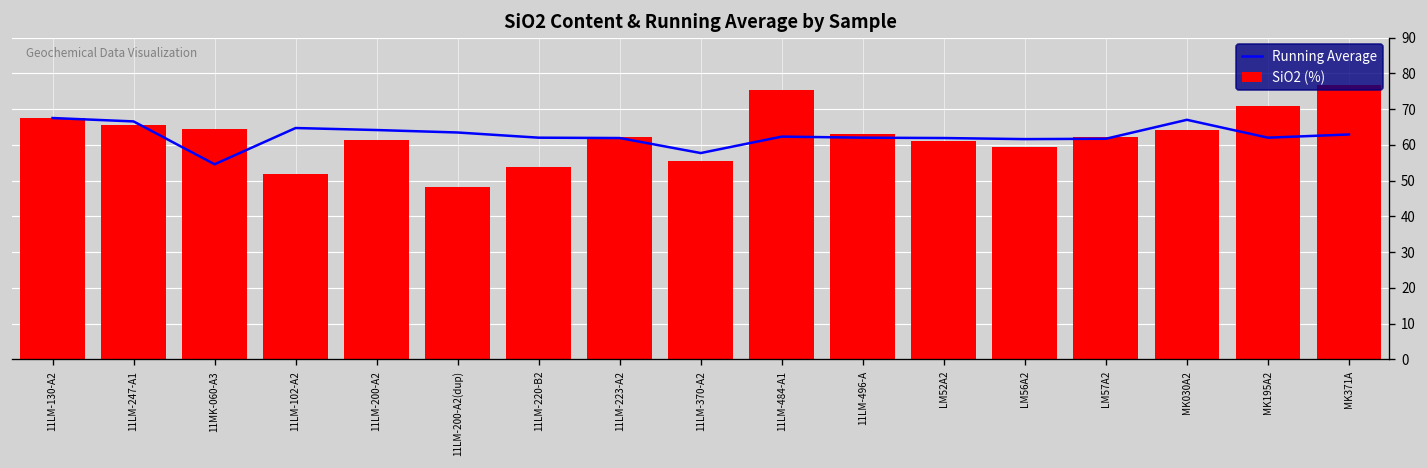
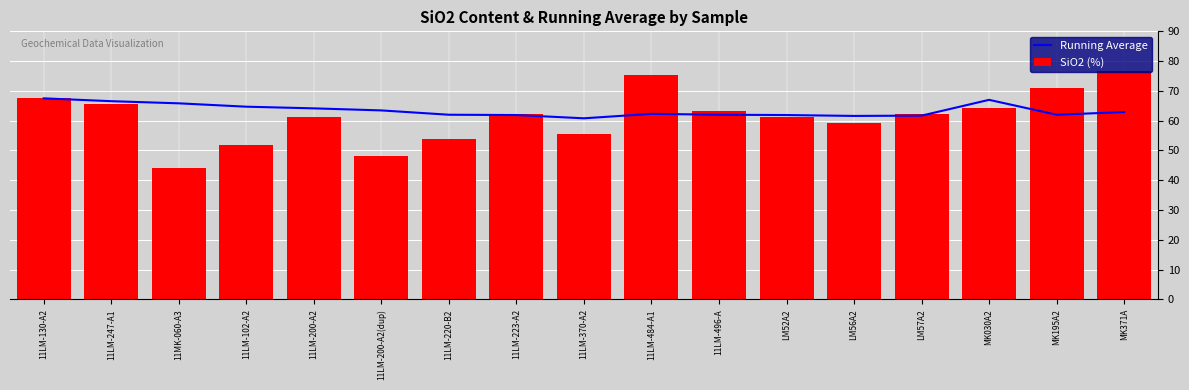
  {
    "Running Average": {
      "11LM-130-A2": 68,
      "11LM-247-A1": 67,
-     "11MK-060-A3": 55,
+     "11MK-060-A3": 66,
      "11LM-102-A2": 65,
      "11LM-200-A2": 64,
      "11LM-200-A2(dup)": 63,
      "11LM-220-B2": 62,
      "11LM-223-A2": 62,
-     "11LM-370-A2": 58,
+     "11LM-370-A2": 61,
      "11LM-484-A1": 62,
      "11LM-496-A": 62,
      "LM52A2": 62,
      "LM56A2": 62,
      "LM57A2": 62,
      "MK030A2": 67,
      "MK195A2": 62,
      "MK371A": 63
    },
    "SiO2 (%)": {
      "11LM-130-A2": 68,
      "11LM-247-A1": 66,
-     "11MK-060-A3": 64,
+     "11MK-060-A3": 44,
      "11LM-102-A2": 52,
      "11LM-200-A2": 61,
      "11LM-200-A2(dup)": 48,
      "11LM-220-B2": 54,
      "11LM-223-A2": 62,
      "11LM-370-A2": 55,
      "11LM-484-A1": 75,
      "11LM-496-A": 63,
      "LM52A2": 61,
      "LM56A2": 59,
      "LM57A2": 62,
      "MK030A2": 64,
      "MK195A2": 71
    }
  }
